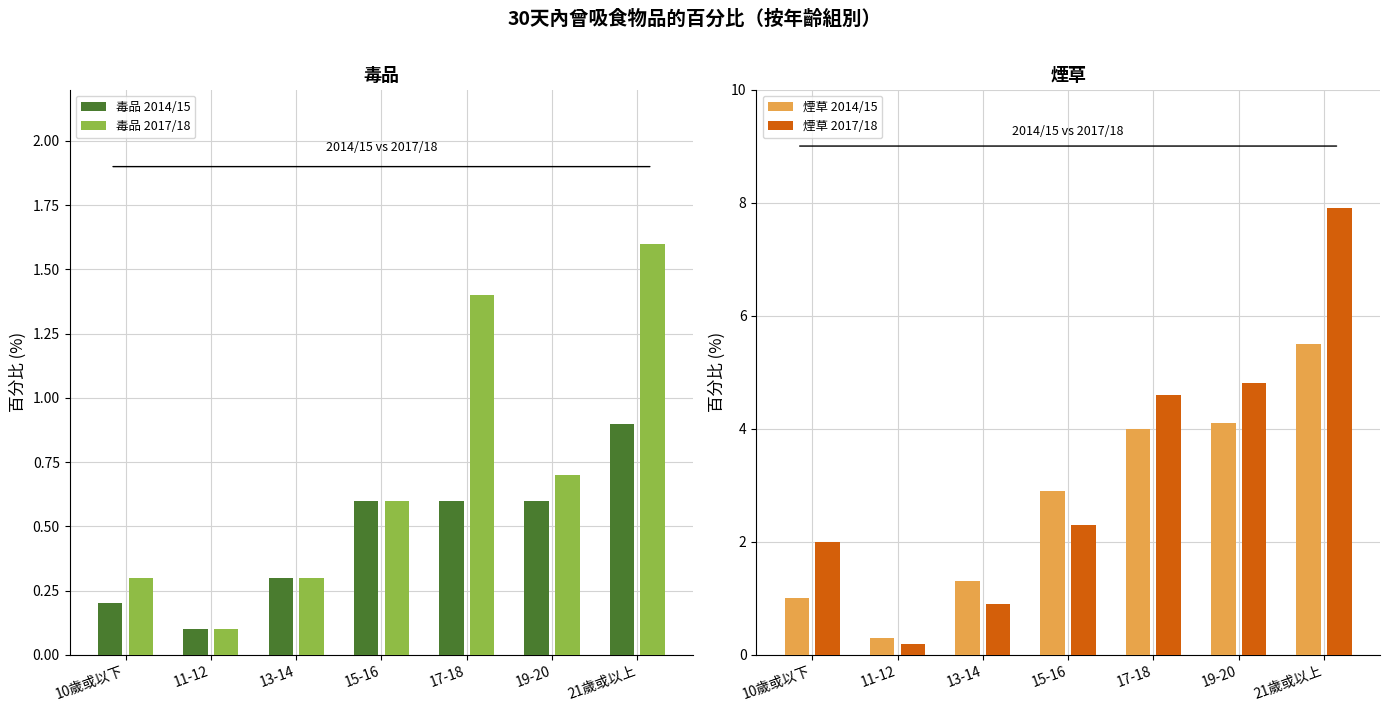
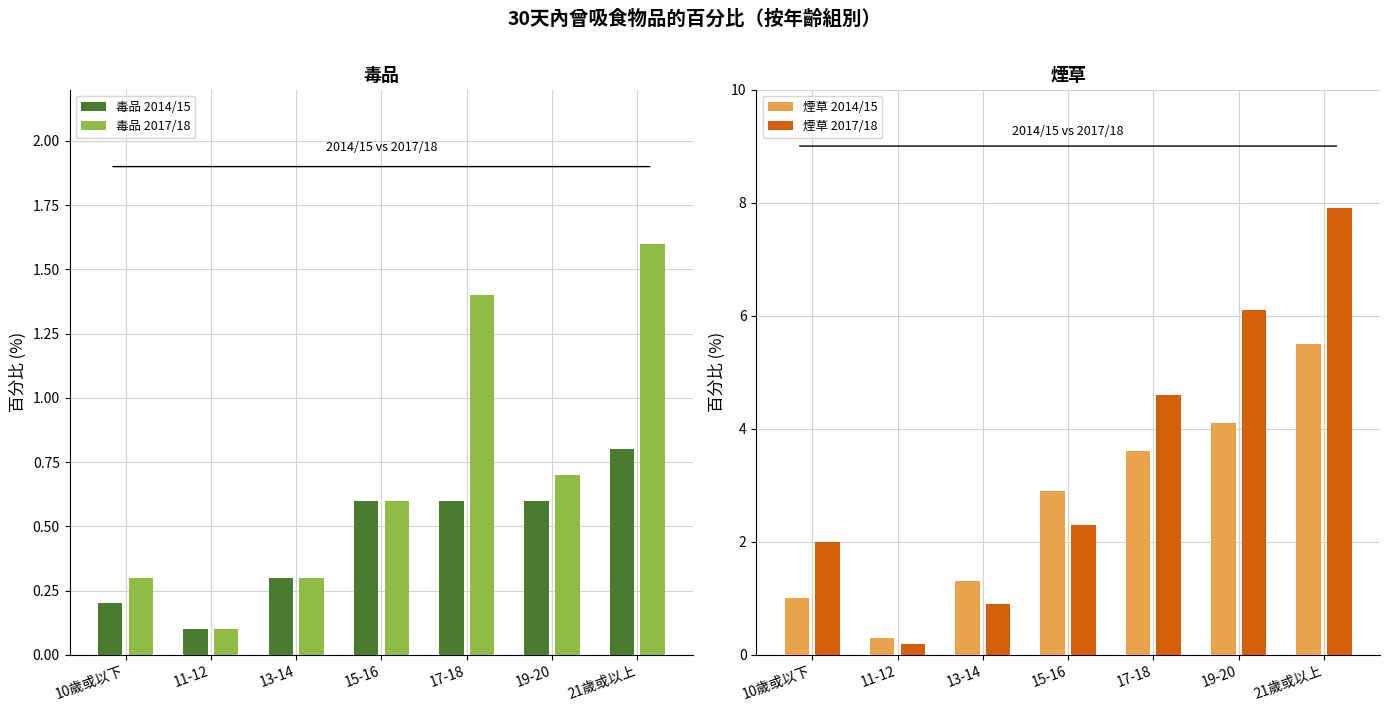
  {
    "毒品": {
      "毒品 2014/15": {
        "10歲或以下": 0.2,
        "11-12": 0.1,
        "13-14": 0.3,
        "15-16": 0.6,
        "17-18": 0.6,
        "19-20": 0.6,
-       "21歲或以上": 0.9
+       "21歲或以上": 0.8
      },
      "毒品 2017/18": {
        "10歲或以下": 0.3,
        "11-12": 0.1,
        "13-14": 0.3,
        "15-16": 0.6,
        "17-18": 1.4,
        "19-20": 0.7,
        "21歲或以上": 1.6
      }
    },
    "煙草": {
      "煙草 2014/15": {
        "10歲或以下": 1.0,
        "11-12": 0.3,
        "13-14": 1.3,
        "15-16": 2.9,
-       "17-18": 4.0,
+       "17-18": 3.6,
        "19-20": 4.1,
        "21歲或以上": 5.5
      },
      "煙草 2017/18": {
        "10歲或以下": 2.0,
        "11-12": 0.2,
        "13-14": 0.9,
        "15-16": 2.3,
        "17-18": 4.6,
-       "19-20": 4.8,
+       "19-20": 6.1,
        "21歲或以上": 7.9
      }
    }
  }
